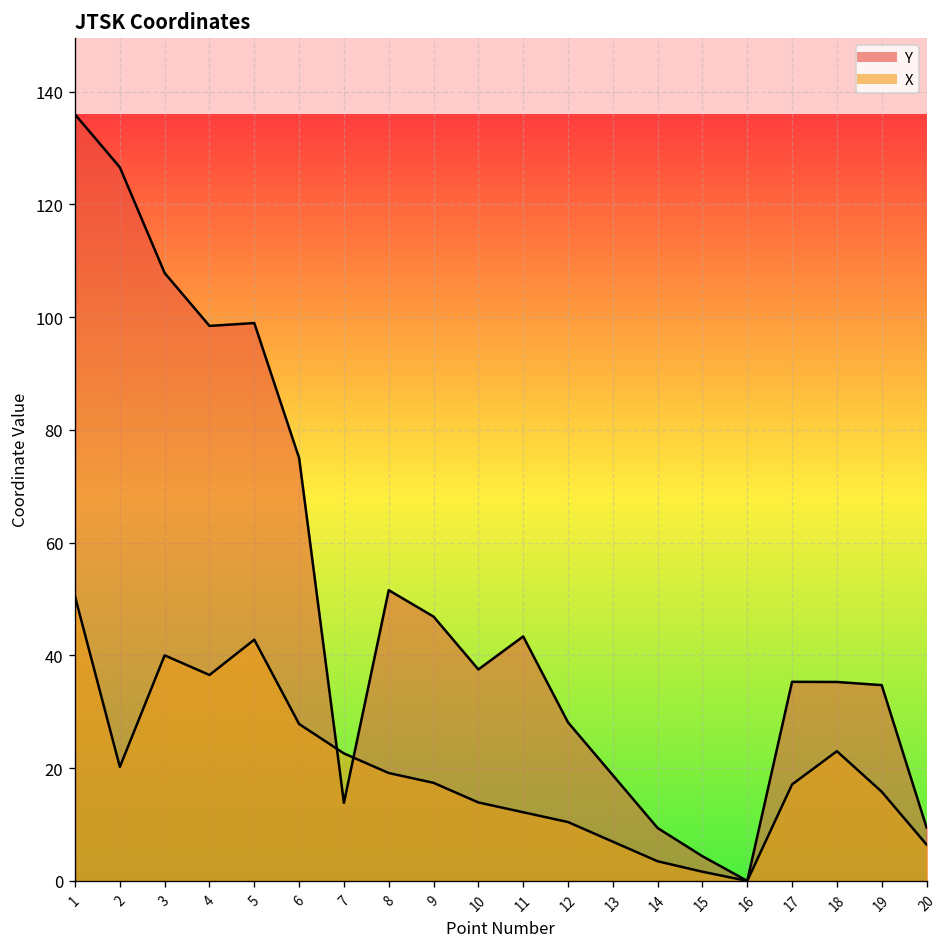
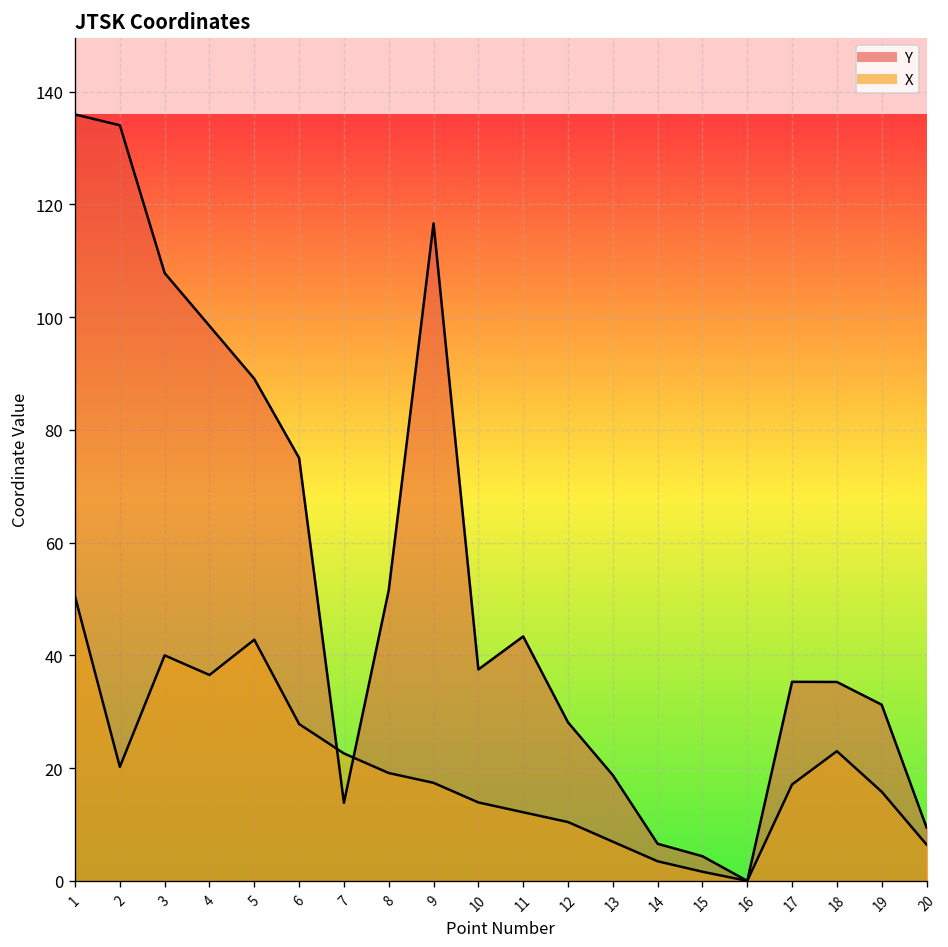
  {
    "Y": {
      "1": 136,
-     "2": 127,
+     "2": 134,
      "3": 108,
      "4": 98,
-     "5": 99,
+     "5": 89,
      "6": 75,
      "7": 14,
      "8": 52,
-     "9": 47,
+     "9": 117,
      "10": 38,
      "11": 43,
      "12": 28,
      "13": 19,
-     "14": 9,
+     "14": 7,
      "15": 4,
      "17": 35,
      "18": 35,
-     "19": 35,
+     "19": 31,
      "20": 9
    },
    "X": {
      "1": 50,
      "2": 20,
      "3": 40,
      "4": 37,
      "5": 43,
      "6": 28,
      "7": 23,
      "8": 19,
      "9": 17,
      "10": 14,
      "11": 12,
      "12": 10,
      "13": 7,
      "14": 3,
      "15": 2,
      "17": 17,
      "18": 23,
      "19": 16,
      "20": 6
    }
  }
